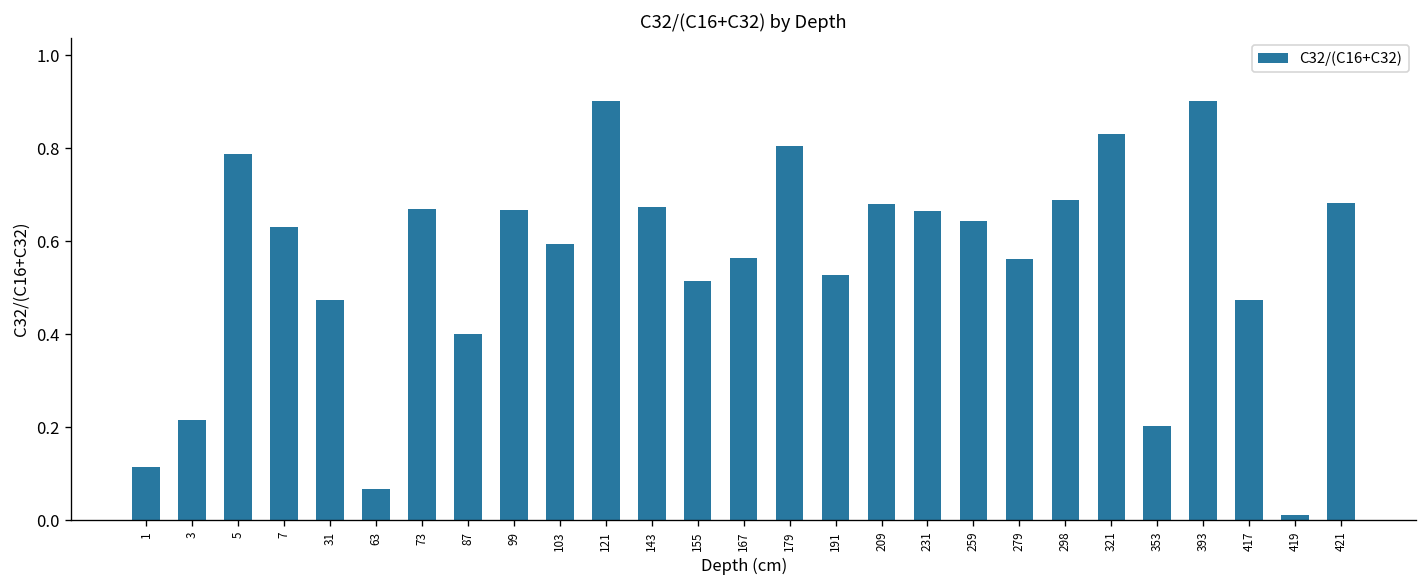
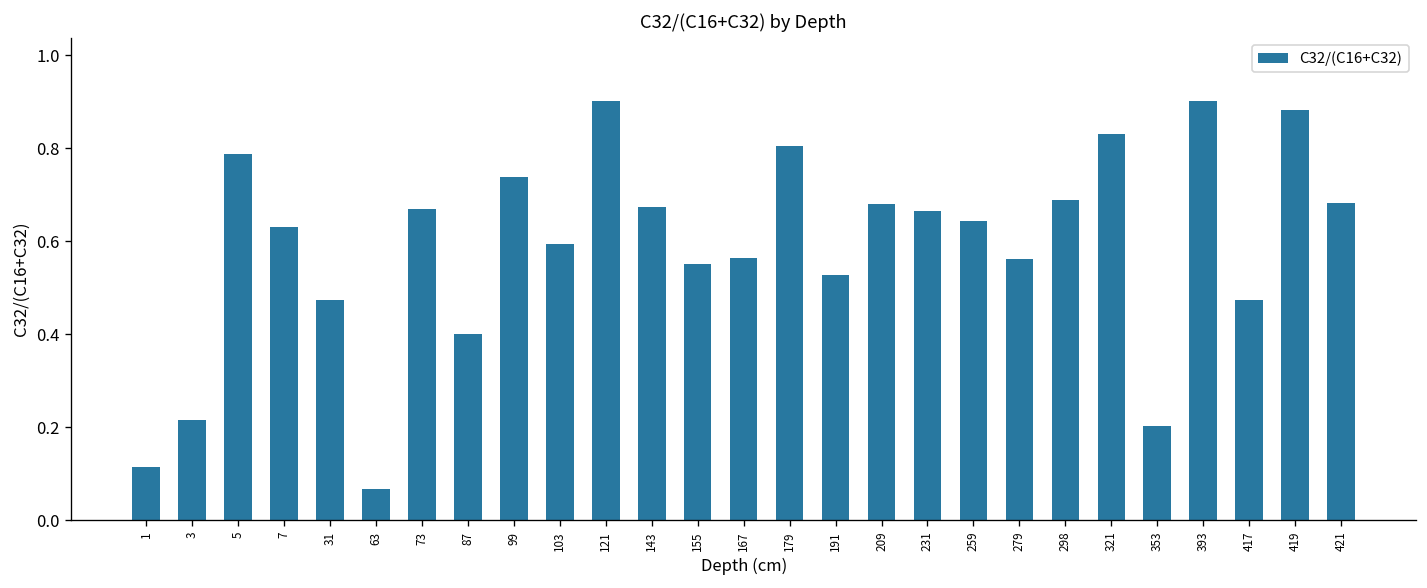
  {
    "1": 0.11,
    "3": 0.22,
    "5": 0.79,
    "7": 0.63,
    "31": 0.47,
    "63": 0.07,
    "73": 0.67,
    "87": 0.40,
-   "99": 0.67,
+   "99": 0.74,
    "103": 0.59,
    "121": 0.90,
    "143": 0.67,
-   "155": 0.51,
+   "155": 0.55,
    "167": 0.56,
    "179": 0.80,
    "191": 0.53,
    "209": 0.68,
    "231": 0.66,
    "259": 0.64,
    "279": 0.56,
    "298": 0.69,
    "321": 0.83,
    "353": 0.20,
    "393": 0.90,
    "417": 0.47,
-   "419": 0.01,
+   "419": 0.88,
    "421": 0.68
  }
